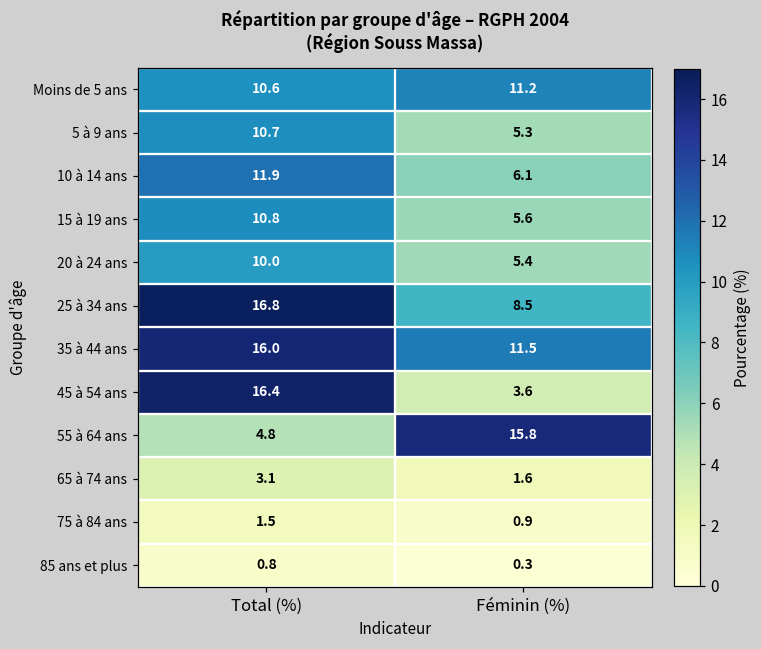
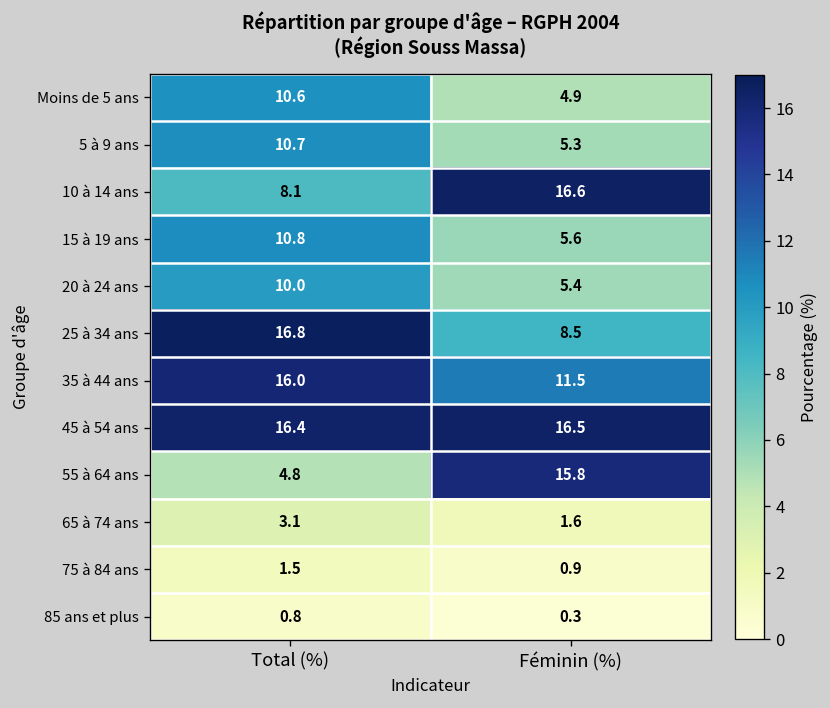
  {
    "Moins de 5 ans": {
      "Total (%)": 10.6,
-     "Féminin (%)": 11.2
+     "Féminin (%)": 4.9
    },
    "5 à 9 ans": {
      "Total (%)": 10.7,
      "Féminin (%)": 5.3
    },
    "10 à 14 ans": {
-     "Total (%)": 11.9,
-     "Féminin (%)": 6.1
+     "Total (%)": 8.1,
+     "Féminin (%)": 16.6
    },
    "15 à 19 ans": {
      "Total (%)": 10.8,
      "Féminin (%)": 5.6
    },
    "20 à 24 ans": {
      "Total (%)": 10.0,
      "Féminin (%)": 5.4
    },
    "25 à 34 ans": {
      "Total (%)": 16.8,
      "Féminin (%)": 8.5
    },
    "35 à 44 ans": {
      "Total (%)": 16.0,
      "Féminin (%)": 11.5
    },
    "45 à 54 ans": {
      "Total (%)": 16.4,
-     "Féminin (%)": 3.6
+     "Féminin (%)": 16.5
    },
    "55 à 64 ans": {
      "Total (%)": 4.8,
      "Féminin (%)": 15.8
    },
    "65 à 74 ans": {
      "Total (%)": 3.1,
      "Féminin (%)": 1.6
    },
    "75 à 84 ans": {
      "Total (%)": 1.5,
      "Féminin (%)": 0.9
    },
    "85 ans et plus": {
      "Total (%)": 0.8,
      "Féminin (%)": 0.3
    }
  }
